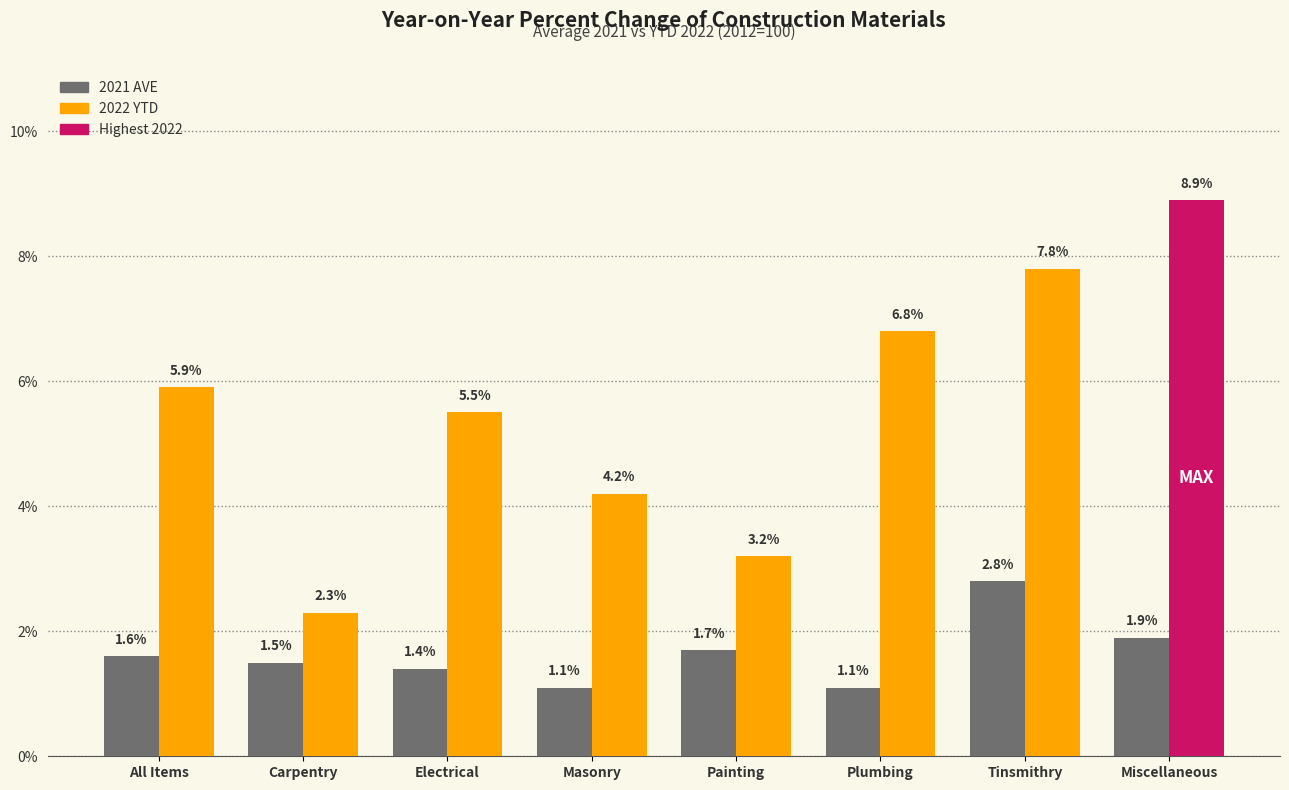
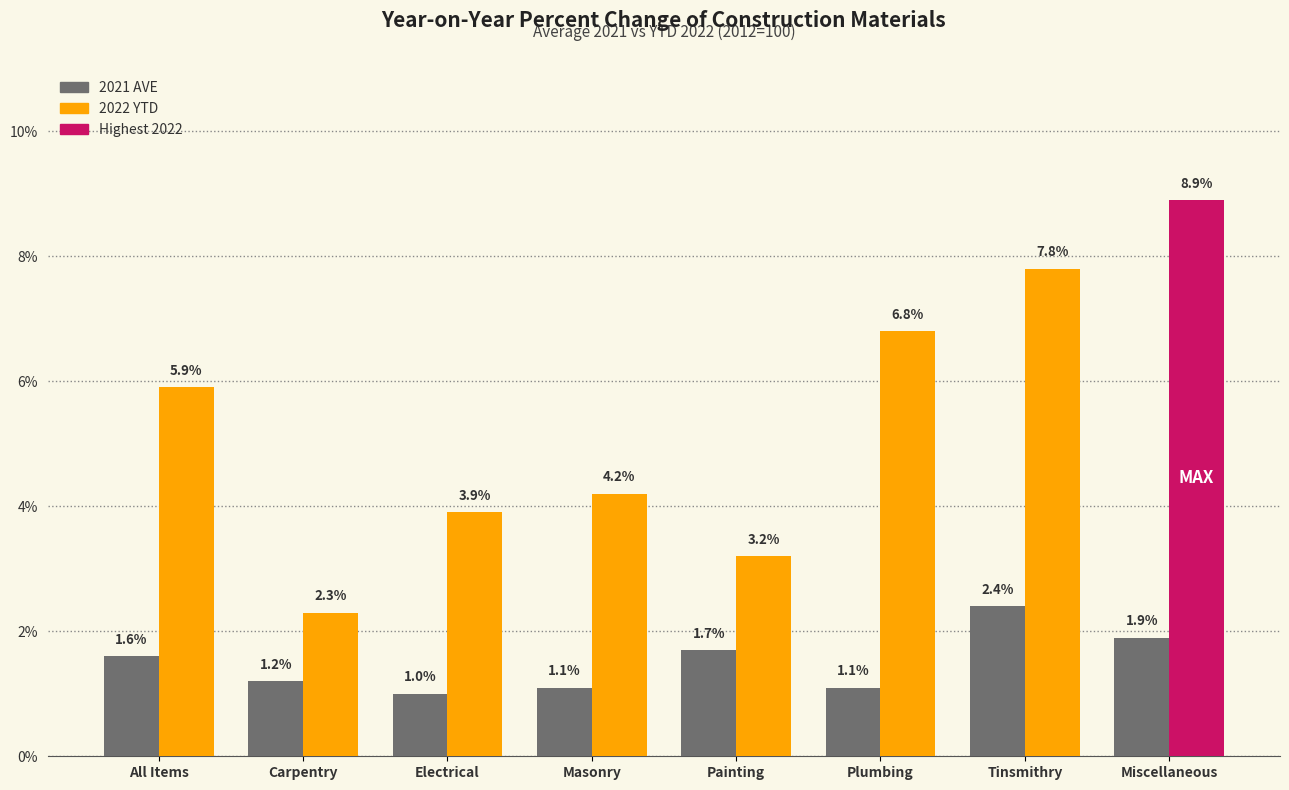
  {
    "2021 AVE": {
      "All Items": "1.6%",
-     "Carpentry": "1.5%",
-     "Electrical": "1.4%",
+     "Carpentry": "1.2%",
+     "Electrical": "1.0%",
      "Masonry": "1.1%",
      "Painting": "1.7%",
      "Plumbing": "1.1%",
-     "Tinsmithry": "2.8%",
+     "Tinsmithry": "2.4%",
      "Miscellaneous": "1.9%"
    },
    "2022 YTD": {
      "All Items": "5.9%",
      "Carpentry": "2.3%",
-     "Electrical": "5.5%",
+     "Electrical": "3.9%",
      "Masonry": "4.2%",
      "Painting": "3.2%",
      "Plumbing": "6.8%",
      "Tinsmithry": "7.8%",
      "Miscellaneous": "8.9%"
    }
  }
